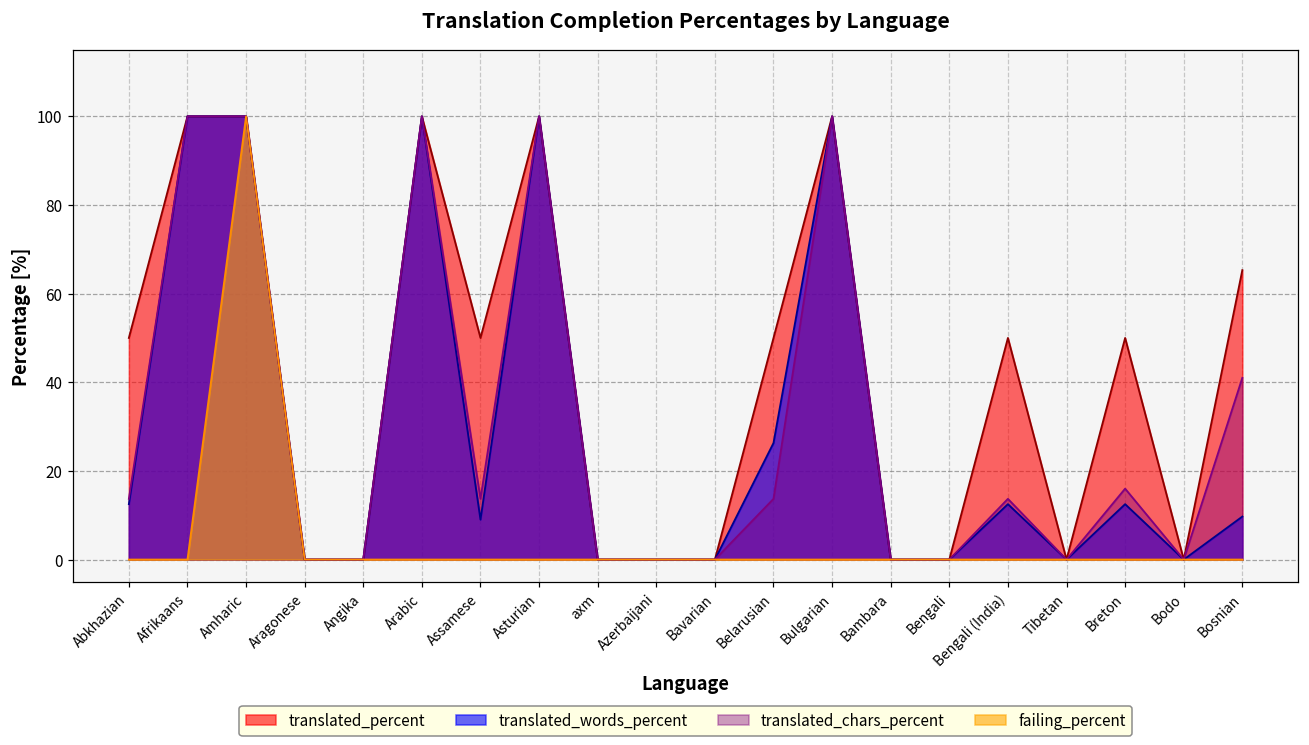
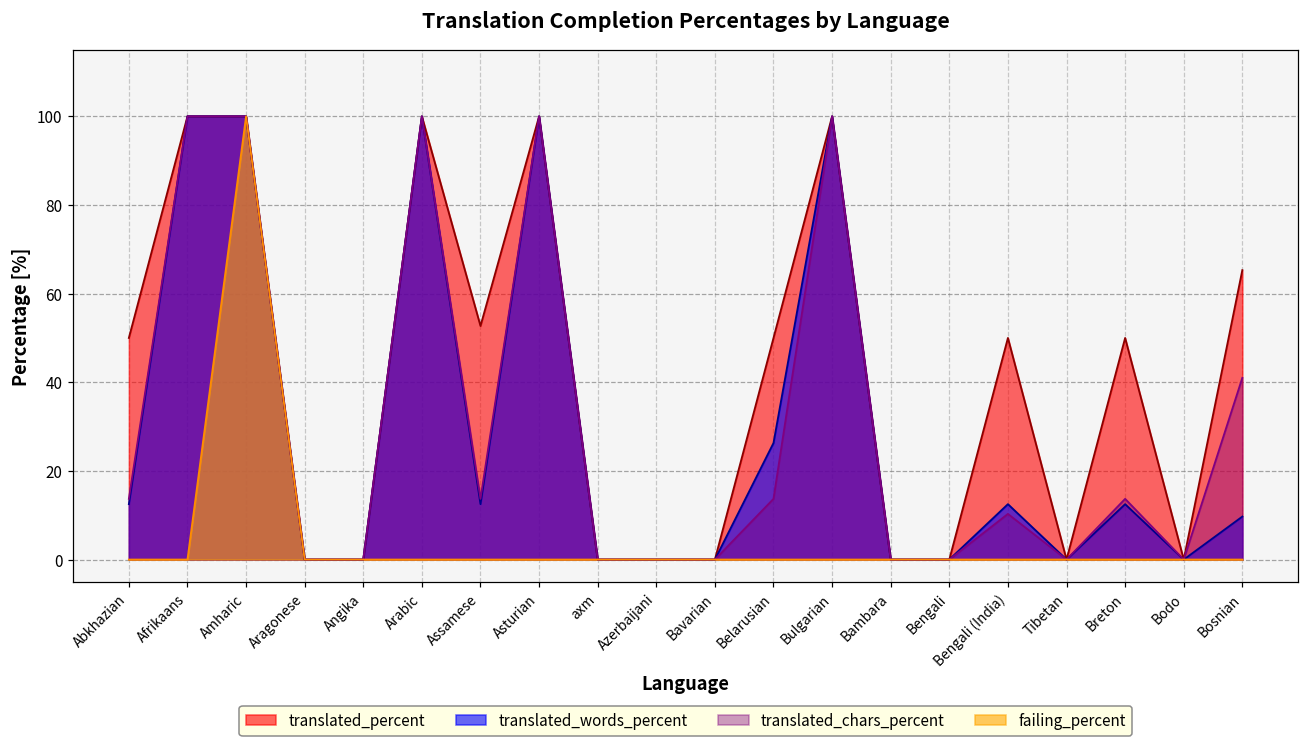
  {
    "translated_percent": {
      "Abkhazian": 50,
-     "Assamese": 50,
+     "Assamese": 53,
      "Belarusian": 50,
      "Bengali (India)": 50,
      "Breton": 50,
      "Bosnian": 65
    },
    "translated_words_percent": {
      "Abkhazian": 13,
-     "Assamese": 9,
+     "Assamese": 13,
      "Belarusian": 26,
      "Bengali (India)": 13,
      "Breton": 13,
      "Bosnian": 10
    },
    "translated_chars_percent": {
      "Abkhazian": 14,
      "Assamese": 14,
      "Belarusian": 14,
-     "Bengali (India)": 14,
-     "Breton": 16,
+     "Bengali (India)": 10,
+     "Breton": 14,
      "Bosnian": 41
    },
    "failing_percent": {
      "Abkhazian": 0,
      "Afrikaans": 0,
      "Arabic": 0,
      "Assamese": 0,
      "Asturian": 0,
      "Belarusian": 0,
      "Bulgarian": 0,
      "Bengali (India)": 0,
      "Breton": 0,
      "Bosnian": 0
    }
  }
